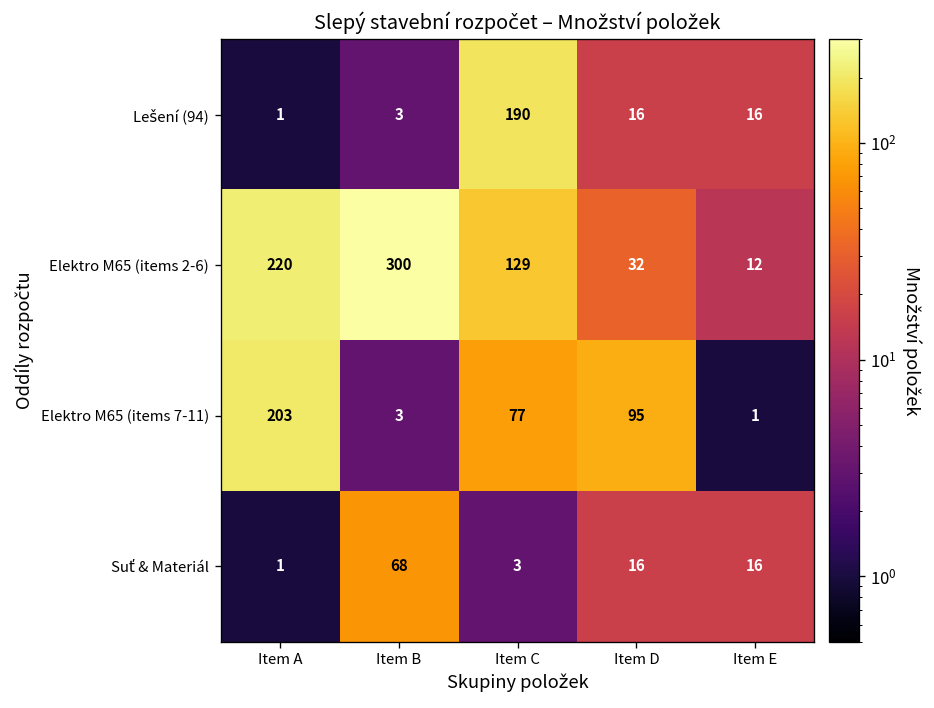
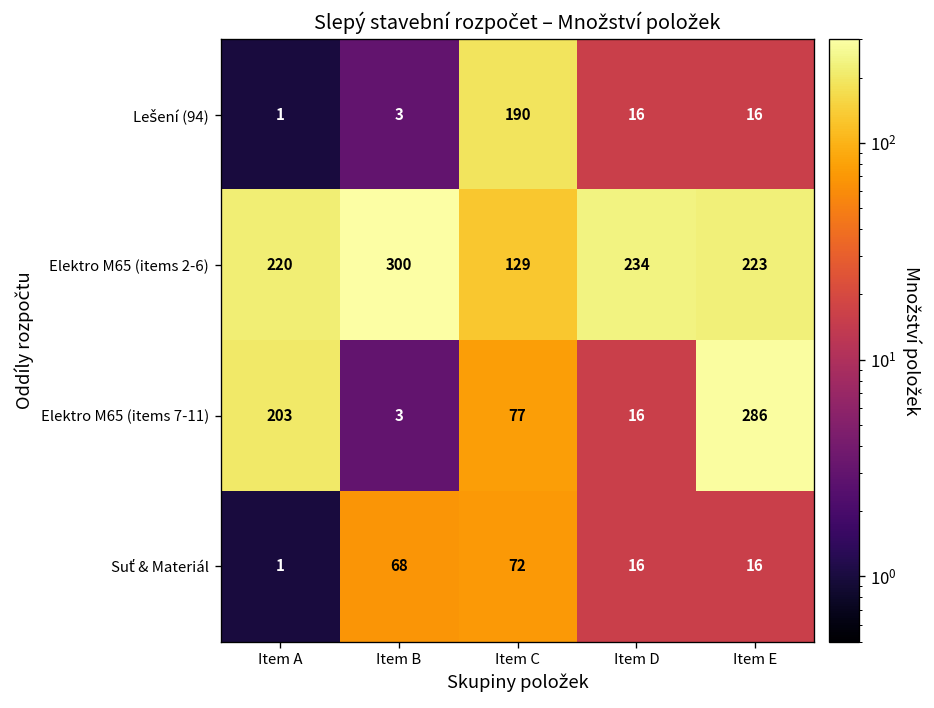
  {
    "Lešení (94)": {
      "Item A": 1,
      "Item B": 3,
      "Item C": 190,
      "Item D": 16,
      "Item E": 16
    },
    "Elektro M65 (items 2-6)": {
      "Item A": 220,
      "Item B": 300,
      "Item C": 129,
-     "Item D": 32,
-     "Item E": 12
+     "Item D": 234,
+     "Item E": 223
    },
    "Elektro M65 (items 7-11)": {
      "Item A": 203,
      "Item B": 3,
      "Item C": 77,
-     "Item D": 95,
-     "Item E": 1
+     "Item D": 16,
+     "Item E": 286
    },
    "Suť & Materiál": {
      "Item A": 1,
      "Item B": 68,
-     "Item C": 3,
+     "Item C": 72,
      "Item D": 16,
      "Item E": 16
    }
  }
